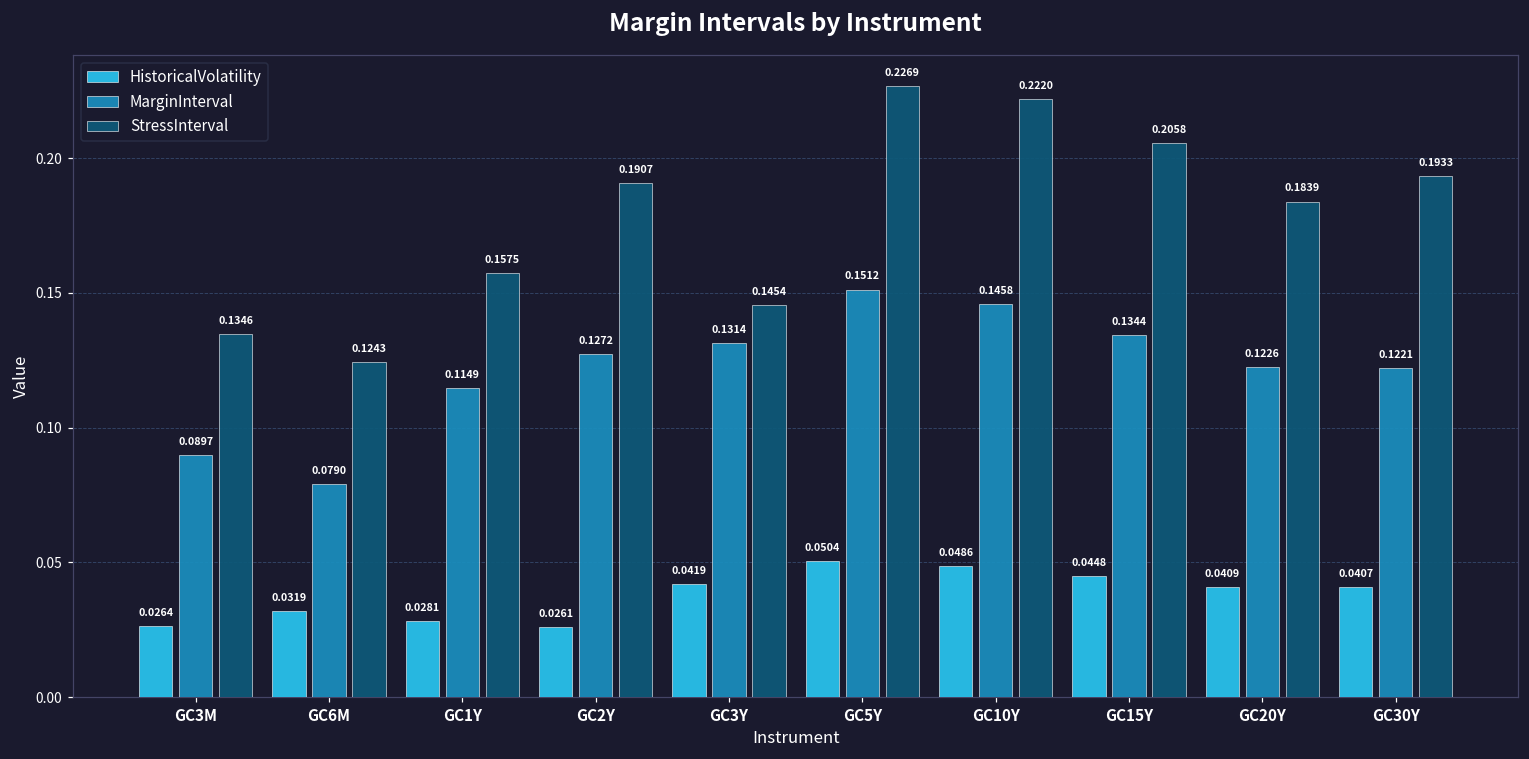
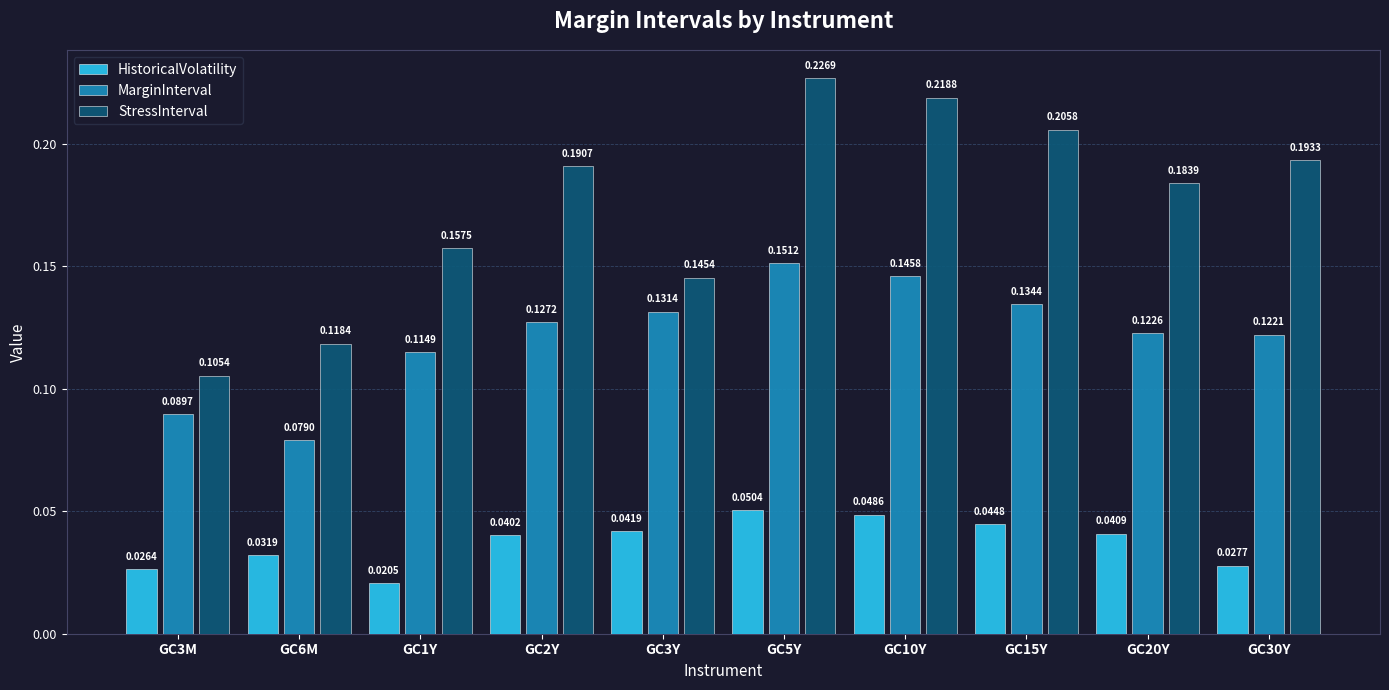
  {
    "HistoricalVolatility": {
      "GC3M": 0.0264,
      "GC6M": 0.0319,
-     "GC1Y": 0.0281,
-     "GC2Y": 0.0261,
+     "GC1Y": 0.0205,
+     "GC2Y": 0.0402,
      "GC3Y": 0.0419,
      "GC5Y": 0.0504,
      "GC10Y": 0.0486,
      "GC15Y": 0.0448,
      "GC20Y": 0.0409,
-     "GC30Y": 0.0407
+     "GC30Y": 0.0277
    },
    "MarginInterval": {
      "GC3M": 0.0897,
      "GC6M": 0.0790,
      "GC1Y": 0.1149,
      "GC2Y": 0.1272,
      "GC3Y": 0.1314,
      "GC5Y": 0.1512,
      "GC10Y": 0.1458,
      "GC15Y": 0.1344,
      "GC20Y": 0.1226,
      "GC30Y": 0.1221
    },
    "StressInterval": {
-     "GC3M": 0.1346,
-     "GC6M": 0.1243,
+     "GC3M": 0.1054,
+     "GC6M": 0.1184,
      "GC1Y": 0.1575,
      "GC2Y": 0.1907,
      "GC3Y": 0.1454,
      "GC5Y": 0.2269,
-     "GC10Y": 0.2220,
+     "GC10Y": 0.2188,
      "GC15Y": 0.2058,
      "GC20Y": 0.1839,
      "GC30Y": 0.1933
    }
  }
